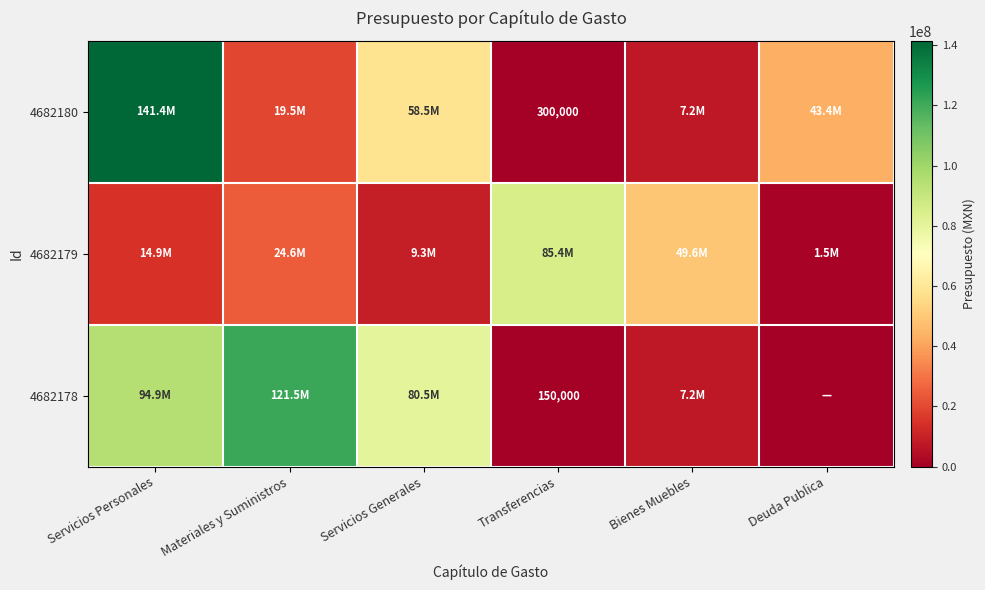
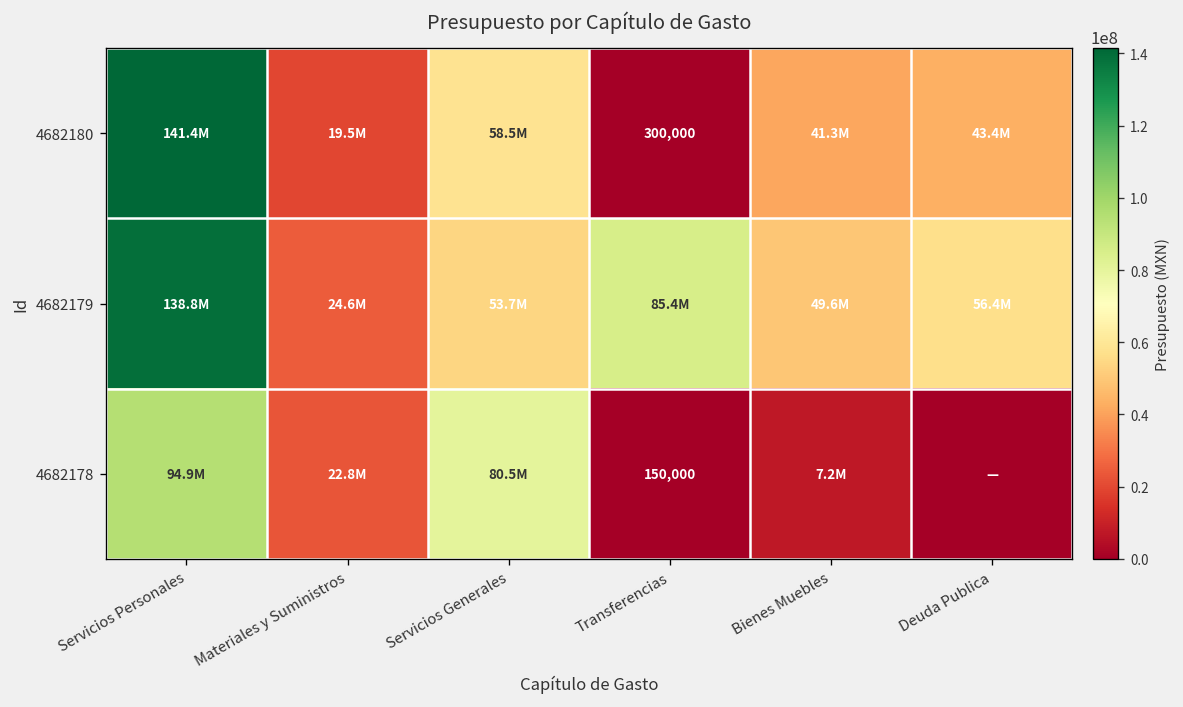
  {
    "4682180": {
      "Servicios Personales": "141.4M",
      "Materiales y Suministros": "19.5M",
      "Servicios Generales": "58.5M",
      "Transferencias": "300,000",
-     "Bienes Muebles": "7.2M",
+     "Bienes Muebles": "41.3M",
      "Deuda Publica": "43.4M"
    },
    "4682179": {
-     "Servicios Personales": "14.9M",
+     "Servicios Personales": "138.8M",
      "Materiales y Suministros": "24.6M",
-     "Servicios Generales": "9.3M",
+     "Servicios Generales": "53.7M",
      "Transferencias": "85.4M",
      "Bienes Muebles": "49.6M",
-     "Deuda Publica": "1.5M"
+     "Deuda Publica": "56.4M"
    },
    "4682178": {
      "Servicios Personales": "94.9M",
-     "Materiales y Suministros": "121.5M",
+     "Materiales y Suministros": "22.8M",
      "Servicios Generales": "80.5M",
      "Transferencias": "150,000",
      "Bienes Muebles": "7.2M"
    }
  }
